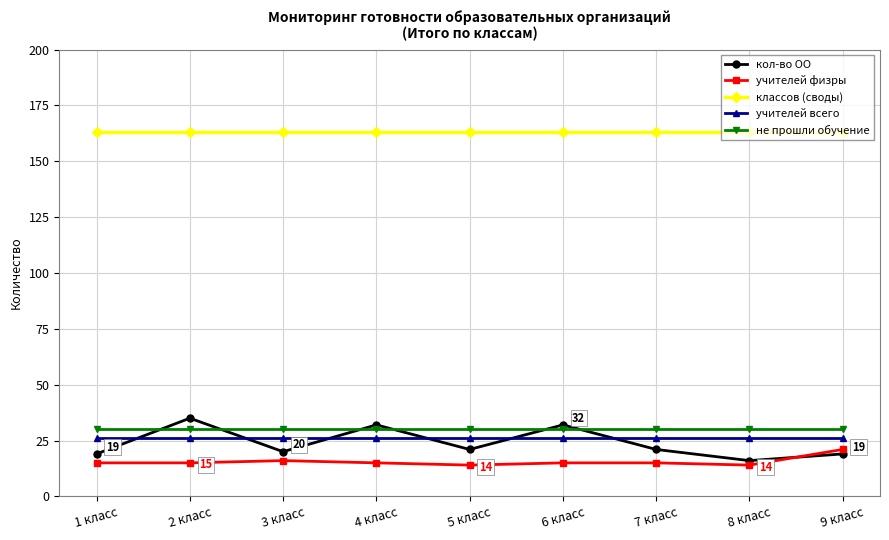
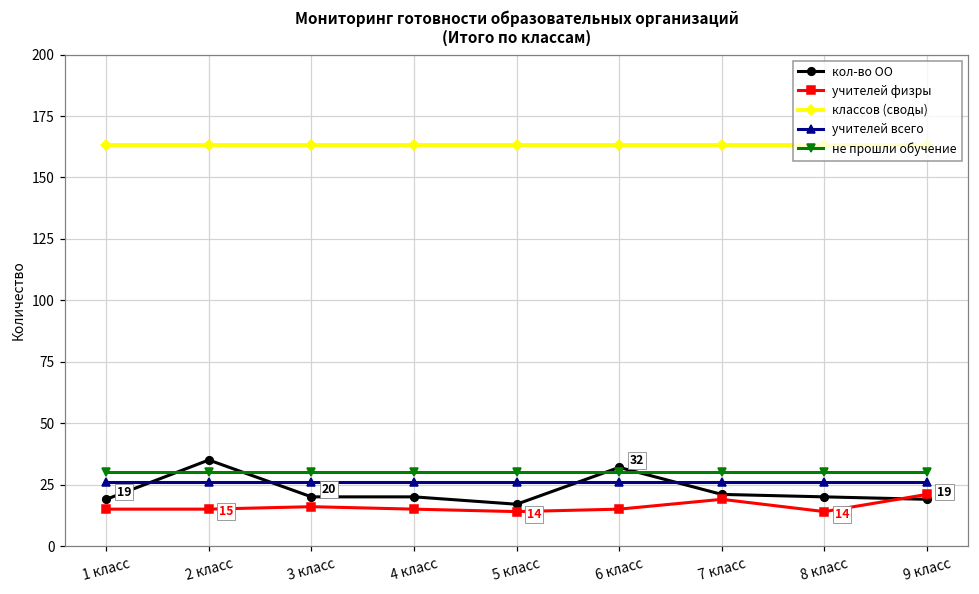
  {
    "кол-во ОО": {
      "2 класс": 35,
-     "4 класс": 32,
-     "5 класс": 21,
+     "4 класс": 20,
+     "5 класс": 17,
      "7 класс": 21,
-     "8 класс": 16
+     "8 класс": 20
    },
    "учителей физры": {
      "1 класс": 15,
      "3 класс": 16,
      "4 класс": 15,
      "6 класс": 15,
-     "7 класс": 15
+     "7 класс": 19
    },
    "классов (своды)": {
      "1 класс": 163,
      "2 класс": 163,
      "3 класс": 163,
      "4 класс": 163,
      "5 класс": 163,
      "6 класс": 163,
      "7 класс": 163
    },
    "учителей всего": {
      "2 класс": 26,
      "4 класс": 26,
      "5 класс": 26,
      "6 класс": 26,
      "7 класс": 26,
      "8 класс": 26
    },
    "не прошли обучение": {
      "1 класс": 30,
      "2 класс": 30,
      "3 класс": 30,
      "4 класс": 30,
      "5 класс": 30,
      "6 класс": 30,
      "7 класс": 30,
      "8 класс": 30,
      "9 класс": 30
    }
  }
